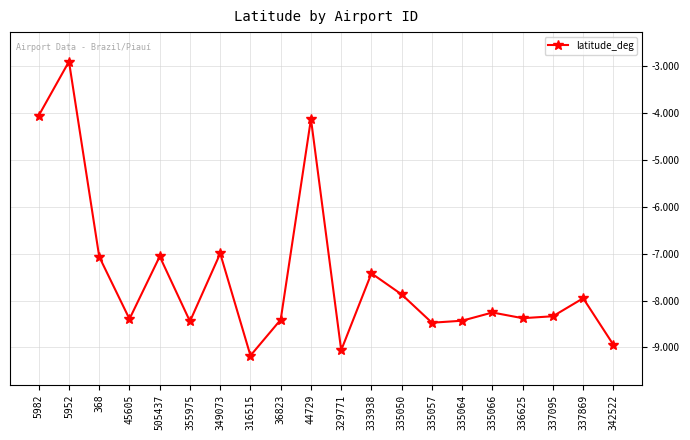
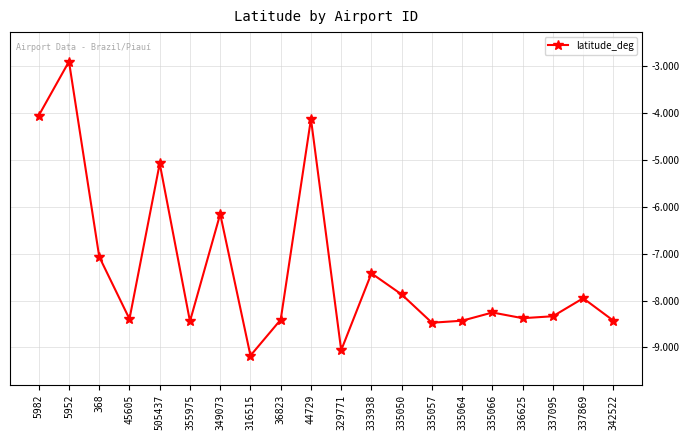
  {
    "5982": -4.0,
    "5952": -2.9,
    "368": -7.1,
    "45605": -8.4,
-   "505437": -7.1,
+   "505437": -5.1,
    "355975": -8.4,
-   "349073": -7.0,
+   "349073": -6.1,
    "316515": -9.2,
    "36823": -8.4,
    "44729": -4.1,
    "329771": -9.1,
    "333938": -7.4,
    "335050": -7.9,
    "335057": -8.5,
    "335064": -8.4,
    "335066": -8.3,
    "336625": -8.4,
    "337095": -8.3,
    "337869": -7.9,
-   "342522": -8.9
+   "342522": -8.4
  }
